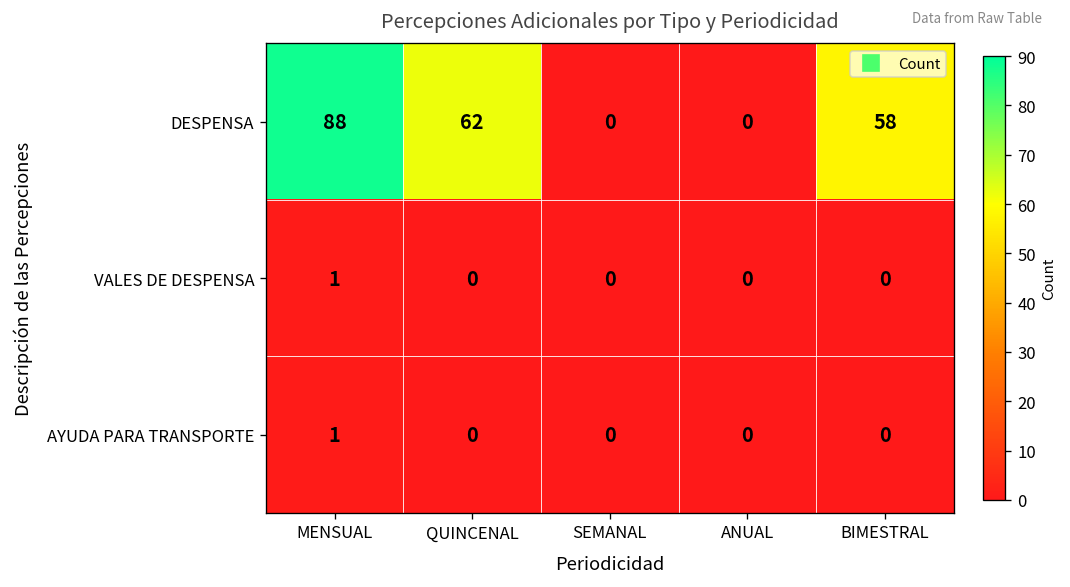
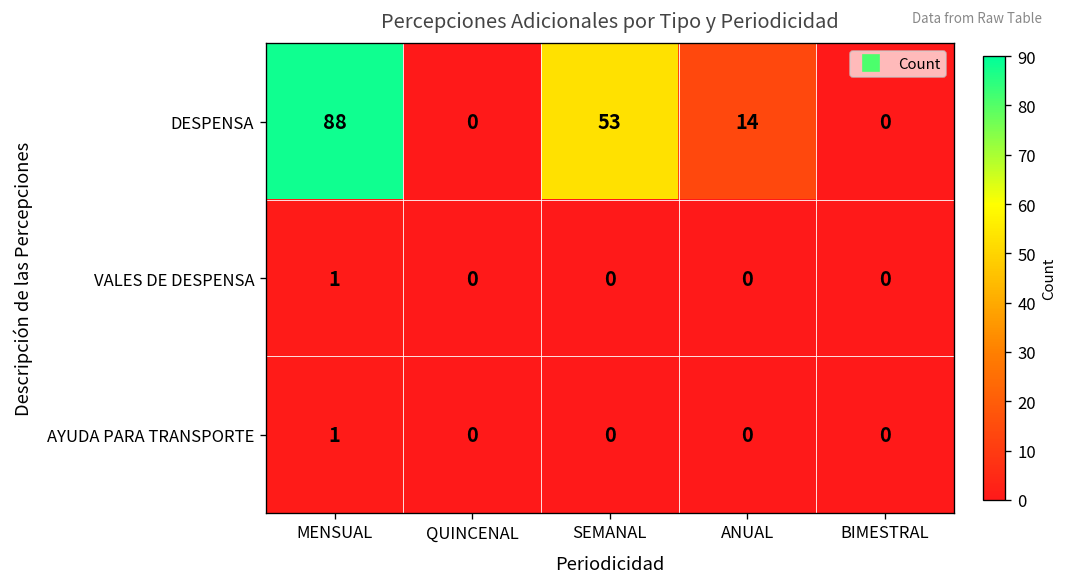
  {
    "DESPENSA": {
      "MENSUAL": 88,
-     "QUINCENAL": 62,
-     "SEMANAL": 0,
-     "ANUAL": 0,
-     "BIMESTRAL": 58
+     "QUINCENAL": 0,
+     "SEMANAL": 53,
+     "ANUAL": 14,
+     "BIMESTRAL": 0
    },
    "VALES DE DESPENSA": {
      "MENSUAL": 1,
      "QUINCENAL": 0,
      "SEMANAL": 0,
      "ANUAL": 0,
      "BIMESTRAL": 0
    },
    "AYUDA PARA TRANSPORTE": {
      "MENSUAL": 1,
      "QUINCENAL": 0,
      "SEMANAL": 0,
      "ANUAL": 0,
      "BIMESTRAL": 0
    }
  }
